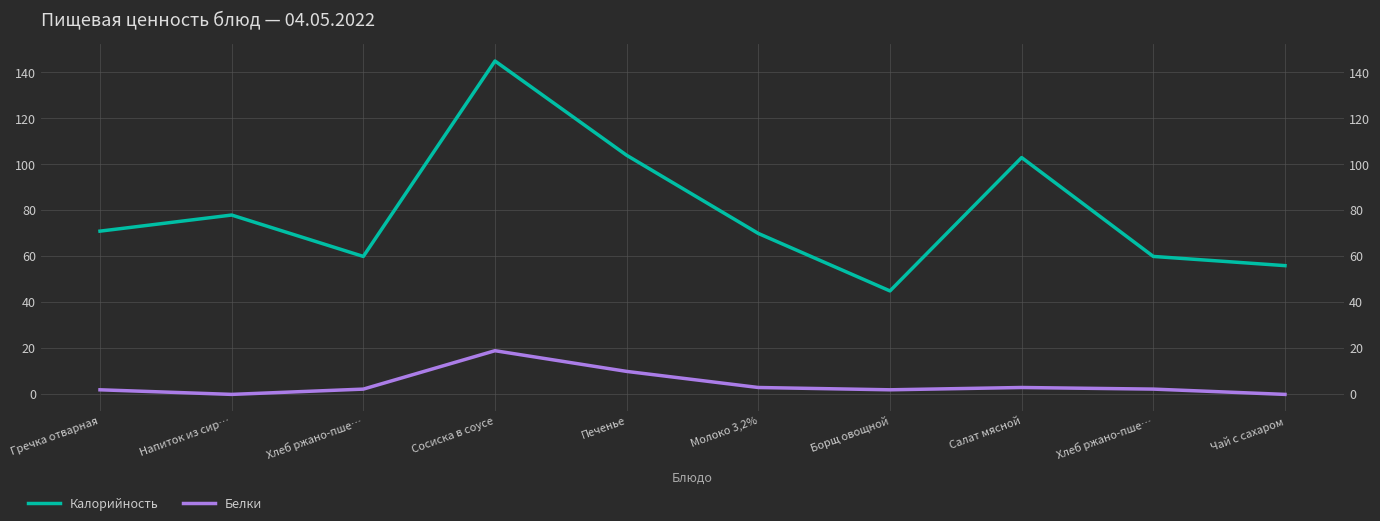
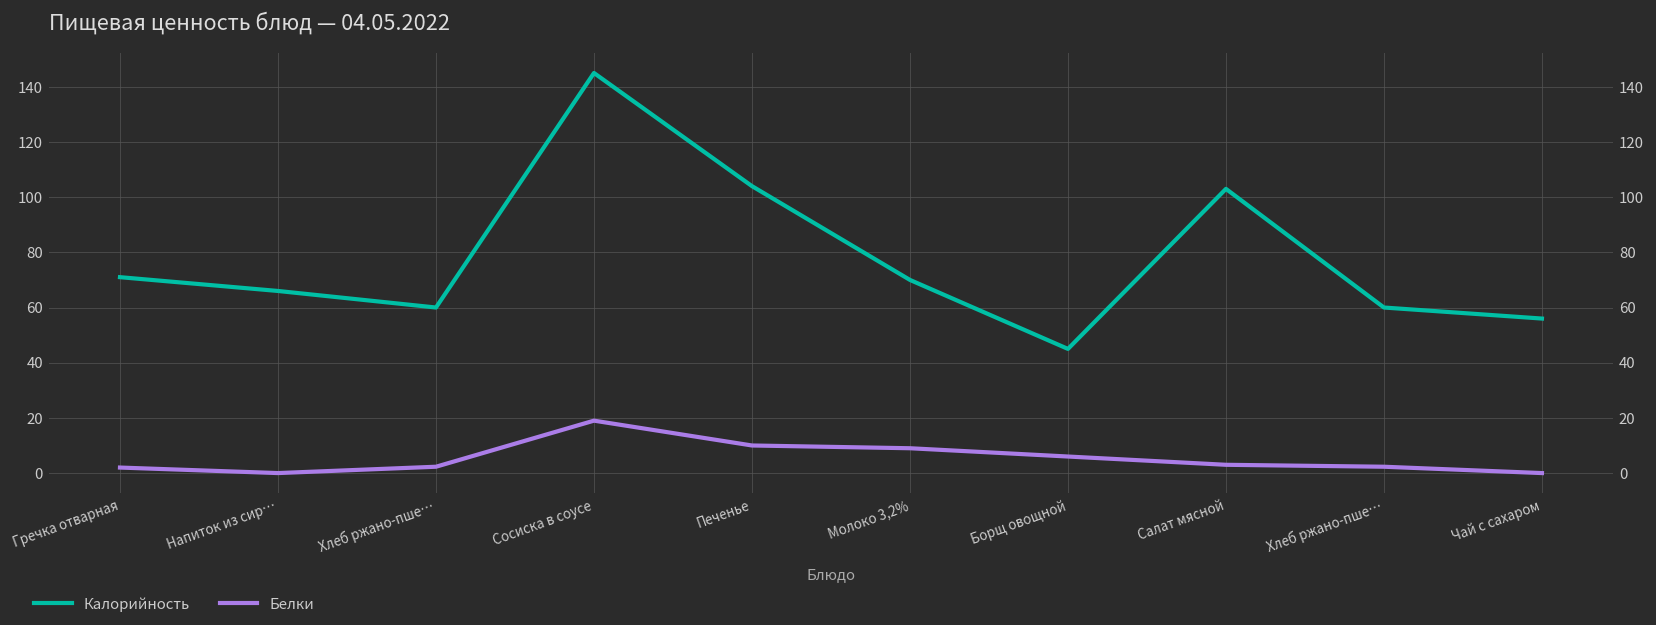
  {
    "Калорийность": {
      "Гречка отварная": 71,
-     "Напиток из сир…": 78,
+     "Напиток из сир…": 66,
      "Сосиска в соусе": 145,
      "Печенье": 104,
      "Молоко 3,2%": 70,
      "Борщ овощной": 45,
      "Салат мясной": 103,
      "Чай с сахаром": 56
    },
    "Белки": {
      "Гречка отварная": 2,
      "Напиток из сир…": 0,
      "Сосиска в соусе": 19,
      "Печенье": 10,
-     "Молоко 3,2%": 3,
-     "Борщ овощной": 2,
+     "Молоко 3,2%": 9,
+     "Борщ овощной": 6,
      "Салат мясной": 3,
      "Чай с сахаром": 0
    }
  }
